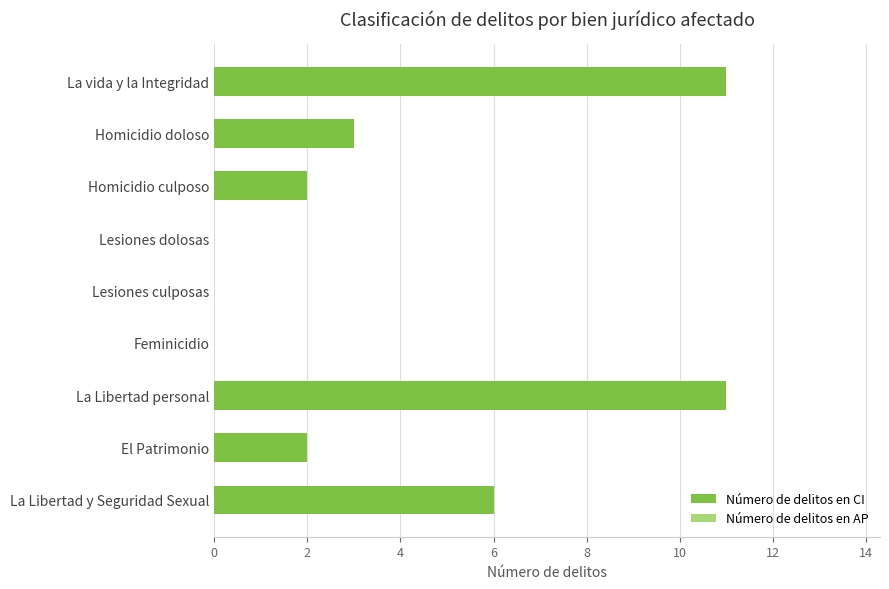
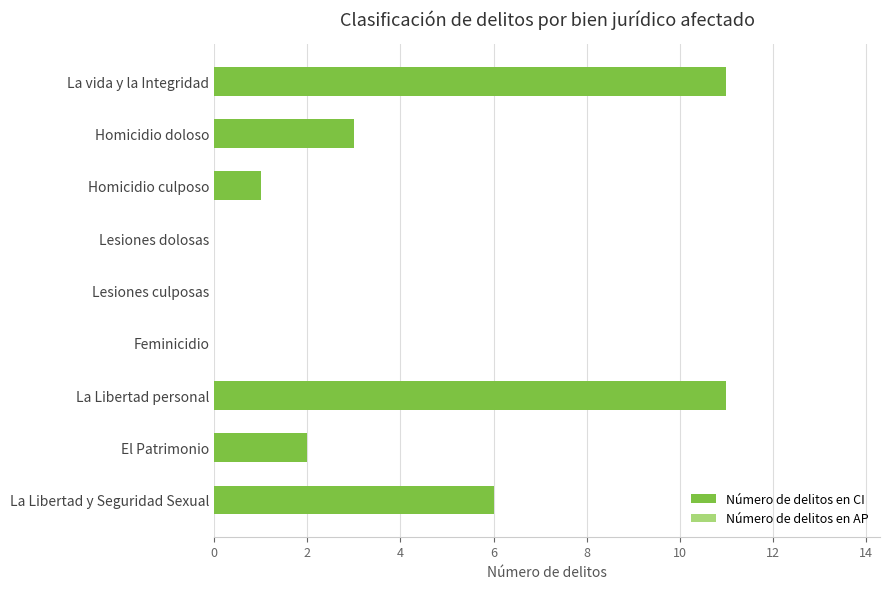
  {
    "Número de delitos en CI": {
      "La vida y la Integridad": 11,
      "Homicidio doloso": 3,
-     "Homicidio culposo": 2,
+     "Homicidio culposo": 1,
      "Lesiones dolosas": 0,
      "Lesiones culposas": 0,
      "Feminicidio": 0,
      "La Libertad personal": 11,
      "El Patrimonio": 2,
      "La Libertad y Seguridad Sexual": 6
    },
    "Número de delitos en AP": {
      "La vida y la Integridad": 0,
      "Homicidio doloso": 0,
      "Homicidio culposo": 0,
      "Lesiones dolosas": 0,
      "Lesiones culposas": 0,
      "Feminicidio": 0,
      "La Libertad personal": 0,
      "El Patrimonio": 0,
      "La Libertad y Seguridad Sexual": 0
    }
  }
